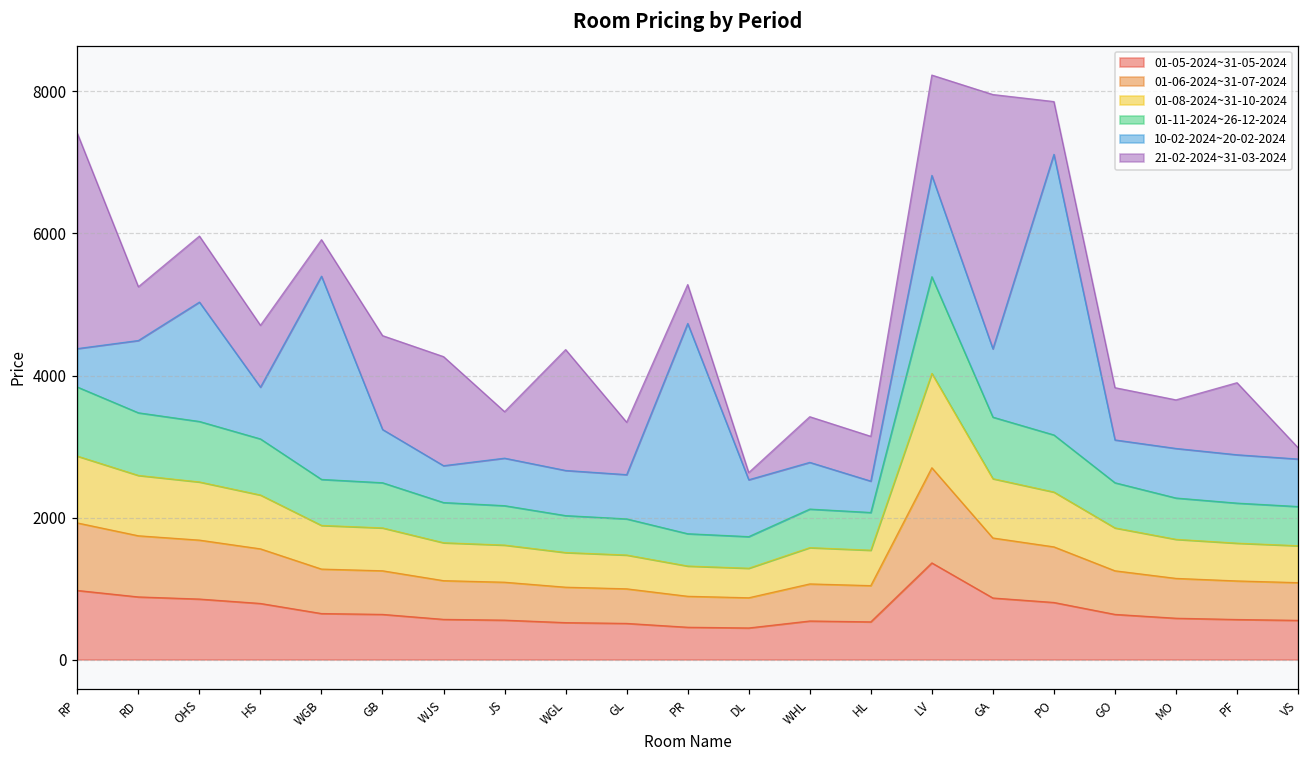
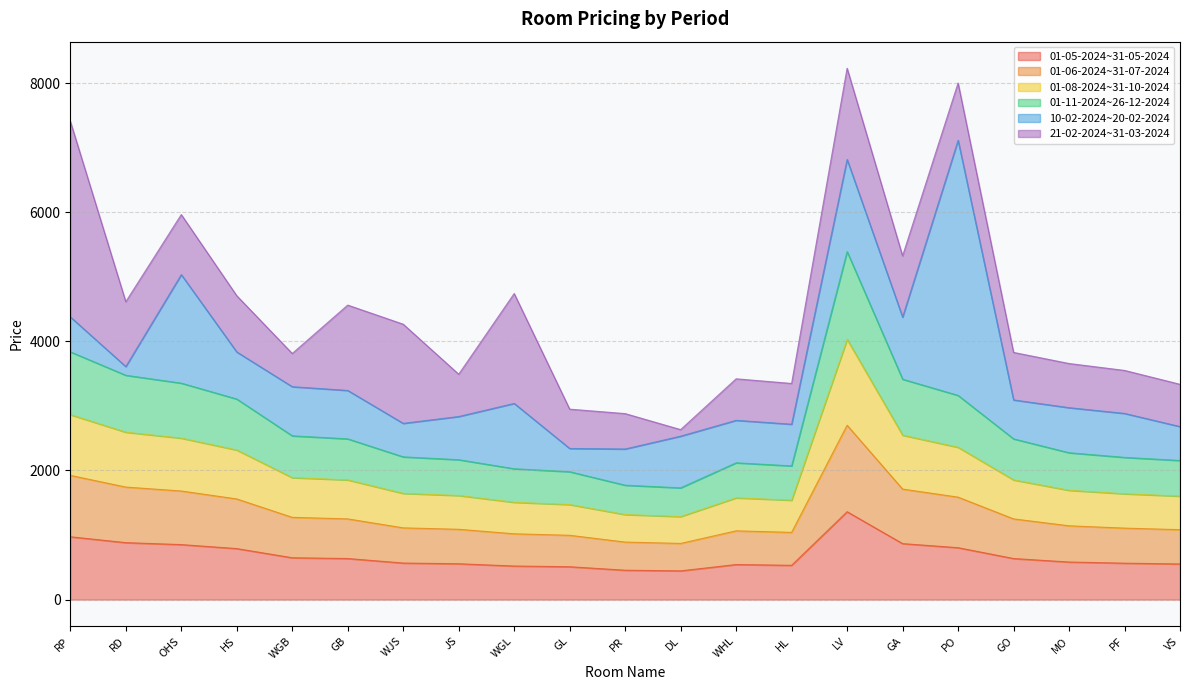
  {
    "01-11-2024~26-12-2024": {
      "RP": 1000,
      "RD": 900,
      "OHS": 900,
      "HS": 800,
      "WGB": 600,
      "GB": 600,
      "WJS": 600,
      "JS": 600,
      "WGL": 500,
      "GL": 500,
      "PR": 500,
      "DL": 400,
      "WHL": 500,
      "HL": 500,
      "LV": 1400,
      "GA": 900,
      "PO": 800,
      "GO": 600,
      "MO": 600,
      "PF": 600,
      "VS": 600
    },
    "10-02-2024~20-02-2024": {
      "RP": 500,
-     "RD": 1000,
+     "RD": 100,
      "OHS": 1700,
      "HS": 700,
-     "WGB": 2900,
+     "WGB": 800,
      "GB": 800,
      "WJS": 500,
      "JS": 700,
-     "WGL": 600,
-     "GL": 600,
-     "PR": 3000,
+     "WGL": 1000,
+     "GL": 400,
+     "PR": 600,
      "DL": 800,
      "WHL": 700,
-     "HL": 400,
+     "HL": 600,
      "LV": 1400,
      "GA": 1000,
      "PO": 4000,
      "GO": 600,
      "MO": 700,
      "PF": 700,
-     "VS": 700
+     "VS": 500
    },
    "21-02-2024~31-03-2024": {
      "RP": 3000,
-     "RD": 800,
+     "RD": 1000,
      "OHS": 900,
      "HS": 900,
      "WGB": 500,
      "GB": 1300,
      "WJS": 1500,
      "JS": 700,
      "WGL": 1700,
-     "GL": 700,
+     "GL": 600,
      "PR": 500,
      "DL": 100,
      "WHL": 600,
      "HL": 600,
      "LV": 1400,
-     "GA": 3600,
-     "PO": 700,
+     "GA": 900,
+     "PO": 900,
      "GO": 700,
      "MO": 700,
-     "PF": 1000,
-     "VS": 200
+     "PF": 700,
+     "VS": 700
    }
  }
